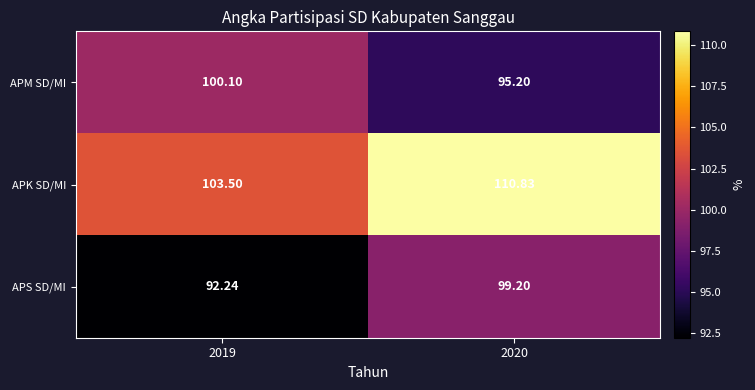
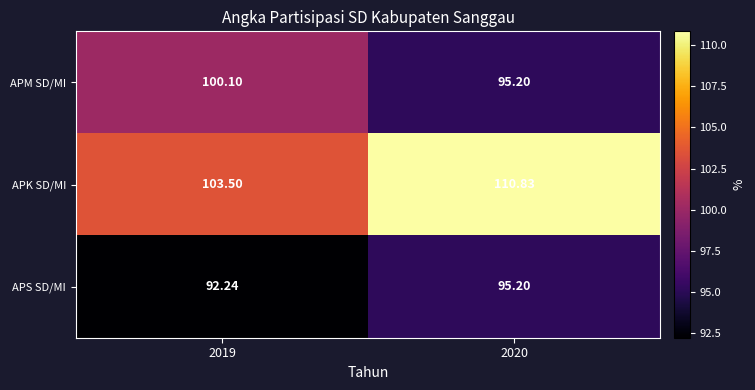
  {
    "APM SD/MI": {
      "2019": 100.10,
      "2020": 95.20
    },
    "APK SD/MI": {
      "2019": 103.50,
      "2020": 110.83
    },
    "APS SD/MI": {
      "2019": 92.24,
-     "2020": 99.20
+     "2020": 95.20
    }
  }
